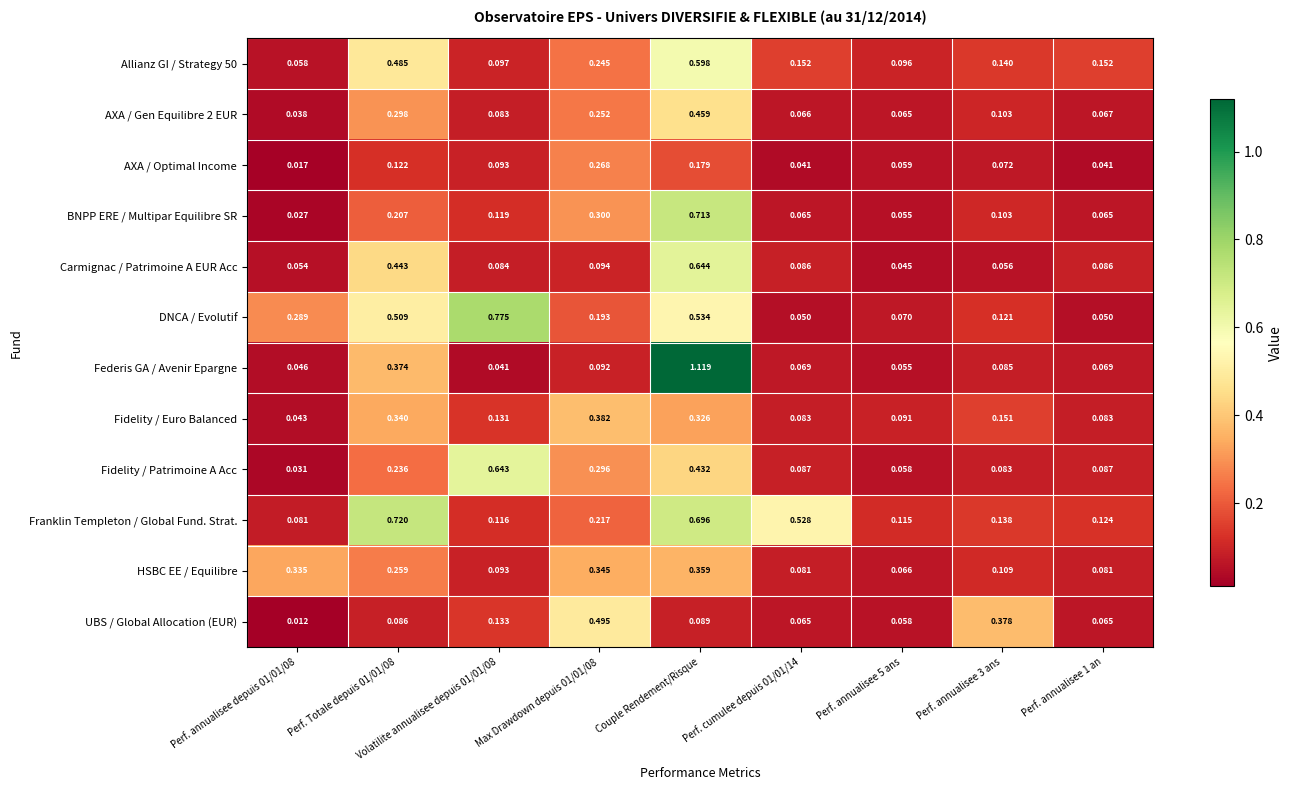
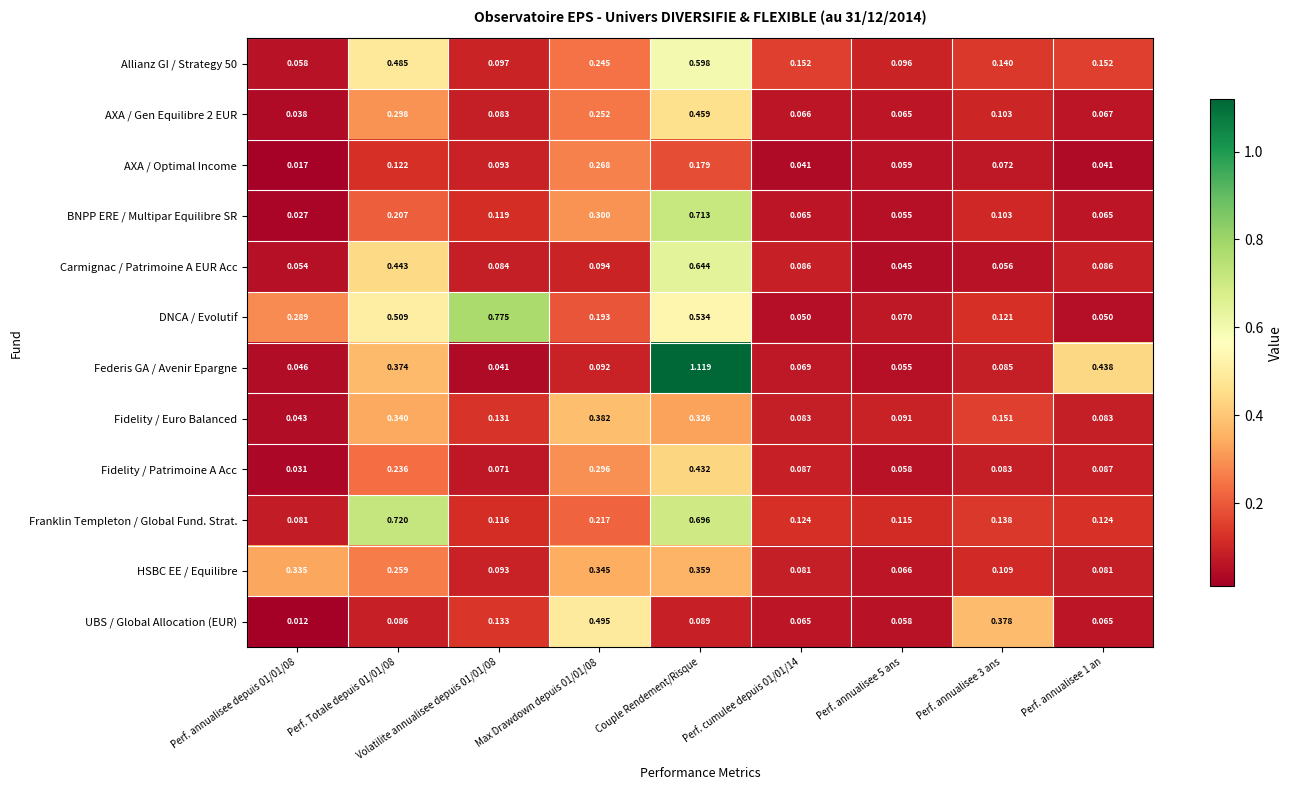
  {
    "Allianz GI / Strategy 50": {
      "Perf. annualisee depuis 01/01/08": 0.058,
      "Perf. Totale depuis 01/01/08": 0.485,
      "Volatilite annualisee depuis 01/01/08": 0.097,
      "Max Drawdown depuis 01/01/08": 0.245,
      "Couple Rendement/Risque": 0.598,
      "Perf. cumulee depuis 01/01/14": 0.152,
      "Perf. annualisee 5 ans": 0.096,
      "Perf. annualisee 3 ans": 0.140,
      "Perf. annualisee 1 an": 0.152
    },
    "AXA / Gen Equilibre 2 EUR": {
      "Perf. annualisee depuis 01/01/08": 0.038,
      "Perf. Totale depuis 01/01/08": 0.298,
      "Volatilite annualisee depuis 01/01/08": 0.083,
      "Max Drawdown depuis 01/01/08": 0.252,
      "Couple Rendement/Risque": 0.459,
      "Perf. cumulee depuis 01/01/14": 0.066,
      "Perf. annualisee 5 ans": 0.065,
      "Perf. annualisee 3 ans": 0.103,
      "Perf. annualisee 1 an": 0.067
    },
    "AXA / Optimal Income": {
      "Perf. annualisee depuis 01/01/08": 0.017,
      "Perf. Totale depuis 01/01/08": 0.122,
      "Volatilite annualisee depuis 01/01/08": 0.093,
      "Max Drawdown depuis 01/01/08": 0.268,
      "Couple Rendement/Risque": 0.179,
      "Perf. cumulee depuis 01/01/14": 0.041,
      "Perf. annualisee 5 ans": 0.059,
      "Perf. annualisee 3 ans": 0.072,
      "Perf. annualisee 1 an": 0.041
    },
    "BNPP ERE / Multipar Equilibre SR": {
      "Perf. annualisee depuis 01/01/08": 0.027,
      "Perf. Totale depuis 01/01/08": 0.207,
      "Volatilite annualisee depuis 01/01/08": 0.119,
      "Max Drawdown depuis 01/01/08": 0.300,
      "Couple Rendement/Risque": 0.713,
      "Perf. cumulee depuis 01/01/14": 0.065,
      "Perf. annualisee 5 ans": 0.055,
      "Perf. annualisee 3 ans": 0.103,
      "Perf. annualisee 1 an": 0.065
    },
    "Carmignac / Patrimoine A EUR Acc": {
      "Perf. annualisee depuis 01/01/08": 0.054,
      "Perf. Totale depuis 01/01/08": 0.443,
      "Volatilite annualisee depuis 01/01/08": 0.084,
      "Max Drawdown depuis 01/01/08": 0.094,
      "Couple Rendement/Risque": 0.644,
      "Perf. cumulee depuis 01/01/14": 0.086,
      "Perf. annualisee 5 ans": 0.045,
      "Perf. annualisee 3 ans": 0.056,
      "Perf. annualisee 1 an": 0.086
    },
    "DNCA / Evolutif": {
      "Perf. annualisee depuis 01/01/08": 0.289,
      "Perf. Totale depuis 01/01/08": 0.509,
      "Volatilite annualisee depuis 01/01/08": 0.775,
      "Max Drawdown depuis 01/01/08": 0.193,
      "Couple Rendement/Risque": 0.534,
      "Perf. cumulee depuis 01/01/14": 0.050,
      "Perf. annualisee 5 ans": 0.070,
      "Perf. annualisee 3 ans": 0.121,
      "Perf. annualisee 1 an": 0.050
    },
    "Federis GA / Avenir Epargne": {
      "Perf. annualisee depuis 01/01/08": 0.046,
      "Perf. Totale depuis 01/01/08": 0.374,
      "Volatilite annualisee depuis 01/01/08": 0.041,
      "Max Drawdown depuis 01/01/08": 0.092,
      "Couple Rendement/Risque": 1.119,
      "Perf. cumulee depuis 01/01/14": 0.069,
      "Perf. annualisee 5 ans": 0.055,
      "Perf. annualisee 3 ans": 0.085,
-     "Perf. annualisee 1 an": 0.069
+     "Perf. annualisee 1 an": 0.438
    },
    "Fidelity / Euro Balanced": {
      "Perf. annualisee depuis 01/01/08": 0.043,
      "Perf. Totale depuis 01/01/08": 0.340,
      "Volatilite annualisee depuis 01/01/08": 0.131,
      "Max Drawdown depuis 01/01/08": 0.382,
      "Couple Rendement/Risque": 0.326,
      "Perf. cumulee depuis 01/01/14": 0.083,
      "Perf. annualisee 5 ans": 0.091,
      "Perf. annualisee 3 ans": 0.151,
      "Perf. annualisee 1 an": 0.083
    },
    "Fidelity / Patrimoine A Acc": {
      "Perf. annualisee depuis 01/01/08": 0.031,
      "Perf. Totale depuis 01/01/08": 0.236,
-     "Volatilite annualisee depuis 01/01/08": 0.643,
+     "Volatilite annualisee depuis 01/01/08": 0.071,
      "Max Drawdown depuis 01/01/08": 0.296,
      "Couple Rendement/Risque": 0.432,
      "Perf. cumulee depuis 01/01/14": 0.087,
      "Perf. annualisee 5 ans": 0.058,
      "Perf. annualisee 3 ans": 0.083,
      "Perf. annualisee 1 an": 0.087
    },
    "Franklin Templeton / Global Fund. Strat.": {
      "Perf. annualisee depuis 01/01/08": 0.081,
      "Perf. Totale depuis 01/01/08": 0.720,
      "Volatilite annualisee depuis 01/01/08": 0.116,
      "Max Drawdown depuis 01/01/08": 0.217,
      "Couple Rendement/Risque": 0.696,
-     "Perf. cumulee depuis 01/01/14": 0.528,
+     "Perf. cumulee depuis 01/01/14": 0.124,
      "Perf. annualisee 5 ans": 0.115,
      "Perf. annualisee 3 ans": 0.138,
      "Perf. annualisee 1 an": 0.124
    },
    "HSBC EE / Equilibre": {
      "Perf. annualisee depuis 01/01/08": 0.335,
      "Perf. Totale depuis 01/01/08": 0.259,
      "Volatilite annualisee depuis 01/01/08": 0.093,
      "Max Drawdown depuis 01/01/08": 0.345,
      "Couple Rendement/Risque": 0.359,
      "Perf. cumulee depuis 01/01/14": 0.081,
      "Perf. annualisee 5 ans": 0.066,
      "Perf. annualisee 3 ans": 0.109,
      "Perf. annualisee 1 an": 0.081
    },
    "UBS / Global Allocation (EUR)": {
      "Perf. annualisee depuis 01/01/08": 0.012,
      "Perf. Totale depuis 01/01/08": 0.086,
      "Volatilite annualisee depuis 01/01/08": 0.133,
      "Max Drawdown depuis 01/01/08": 0.495,
      "Couple Rendement/Risque": 0.089,
      "Perf. cumulee depuis 01/01/14": 0.065,
      "Perf. annualisee 5 ans": 0.058,
      "Perf. annualisee 3 ans": 0.378,
      "Perf. annualisee 1 an": 0.065
    }
  }
